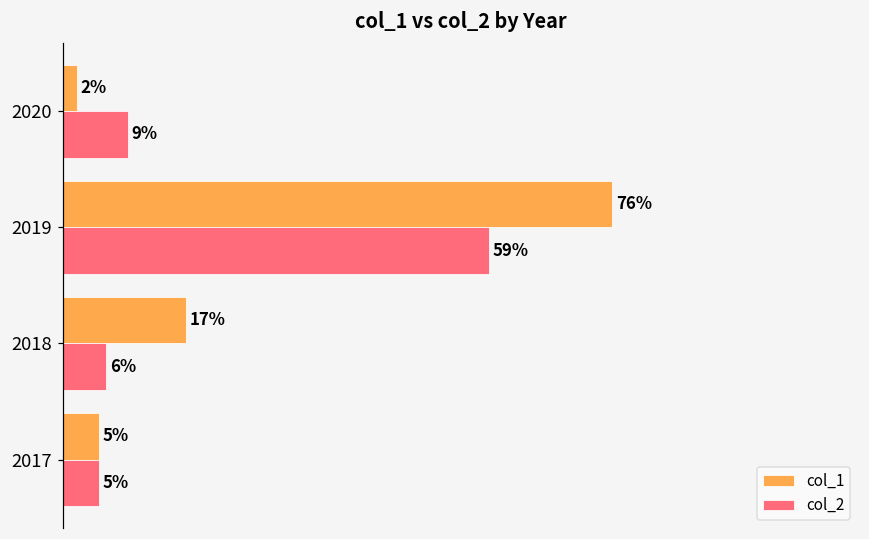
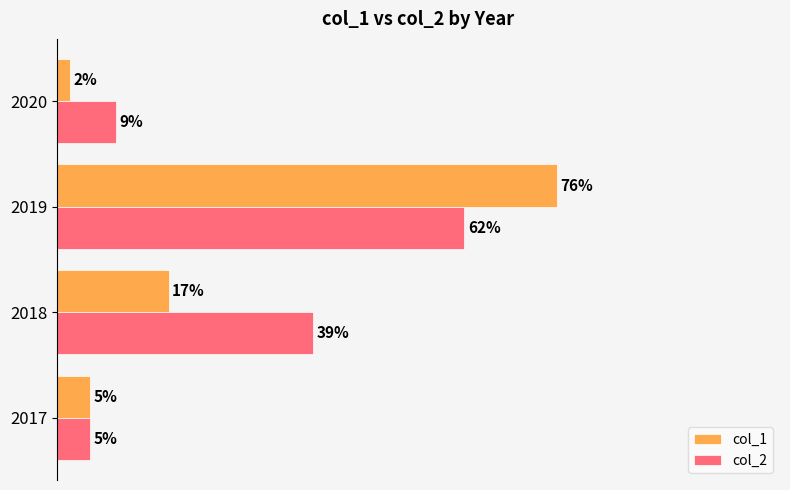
  {
    "col_1": {
      "2020": "2%",
      "2019": "76%",
      "2018": "17%",
      "2017": "5%"
    },
    "col_2": {
      "2020": "9%",
-     "2019": "59%",
-     "2018": "6%",
+     "2019": "62%",
+     "2018": "39%",
      "2017": "5%"
    }
  }
